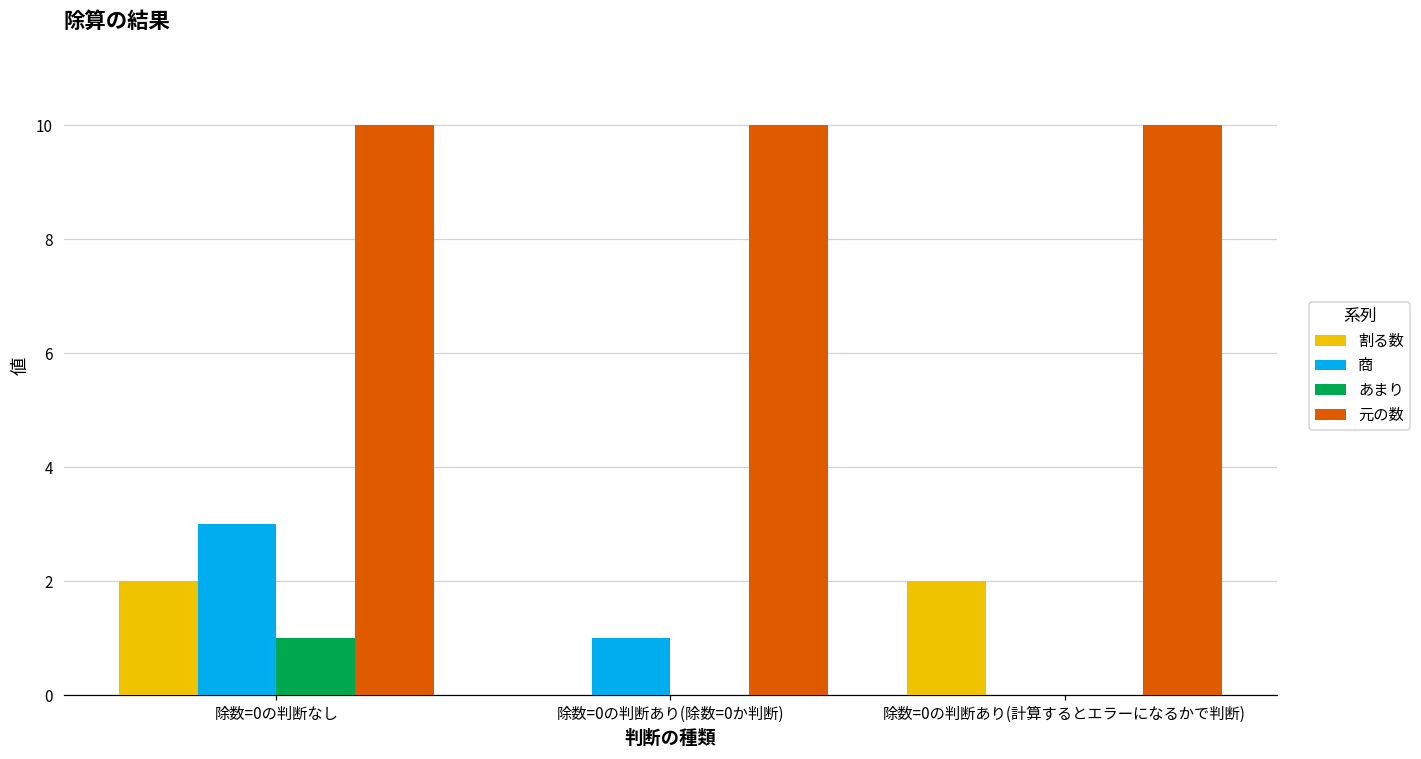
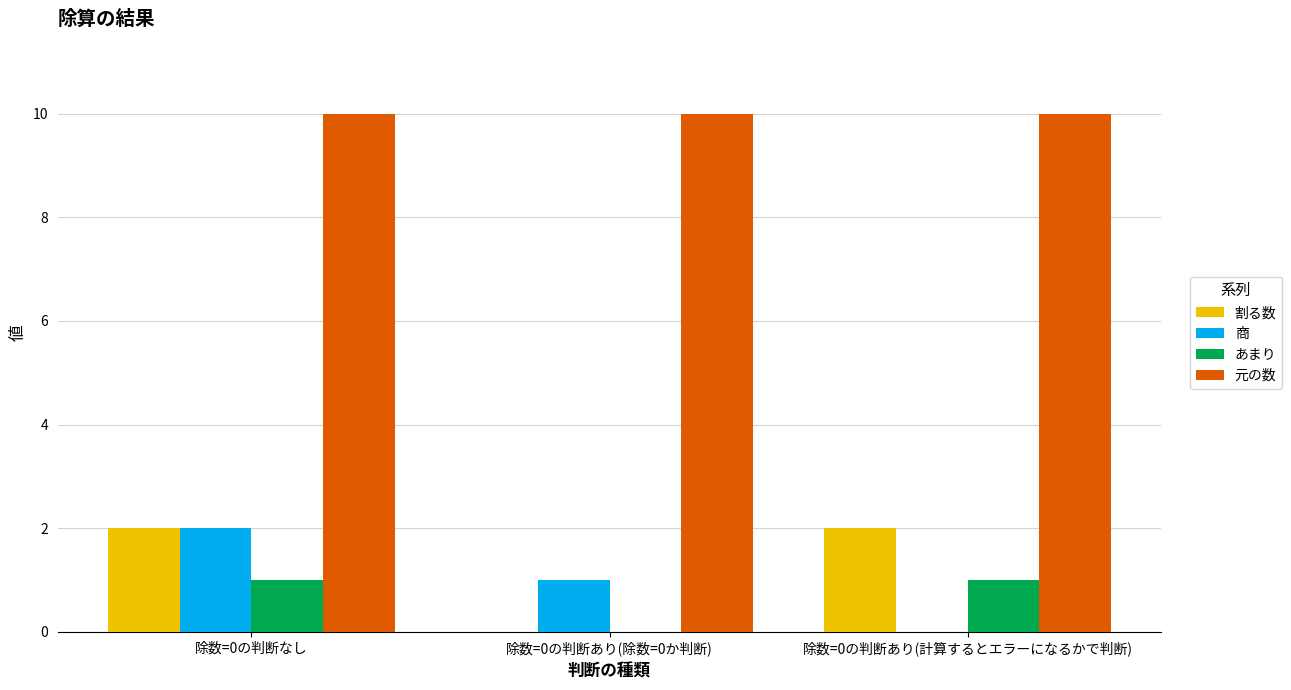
  {
    "割る数": {
      "除数=0の判断なし": 2,
      "除数=0の判断あり(除数=0か判断)": 0,
      "除数=0の判断あり(計算するとエラーになるかで判断)": 2
    },
    "商": {
-     "除数=0の判断なし": 3,
+     "除数=0の判断なし": 2,
      "除数=0の判断あり(除数=0か判断)": 1,
      "除数=0の判断あり(計算するとエラーになるかで判断)": 0
    },
    "あまり": {
      "除数=0の判断なし": 1,
      "除数=0の判断あり(除数=0か判断)": 0,
-     "除数=0の判断あり(計算するとエラーになるかで判断)": 0
+     "除数=0の判断あり(計算するとエラーになるかで判断)": 1
    },
    "元の数": {
      "除数=0の判断なし": 10,
      "除数=0の判断あり(除数=0か判断)": 10,
      "除数=0の判断あり(計算するとエラーになるかで判断)": 10
    }
  }
